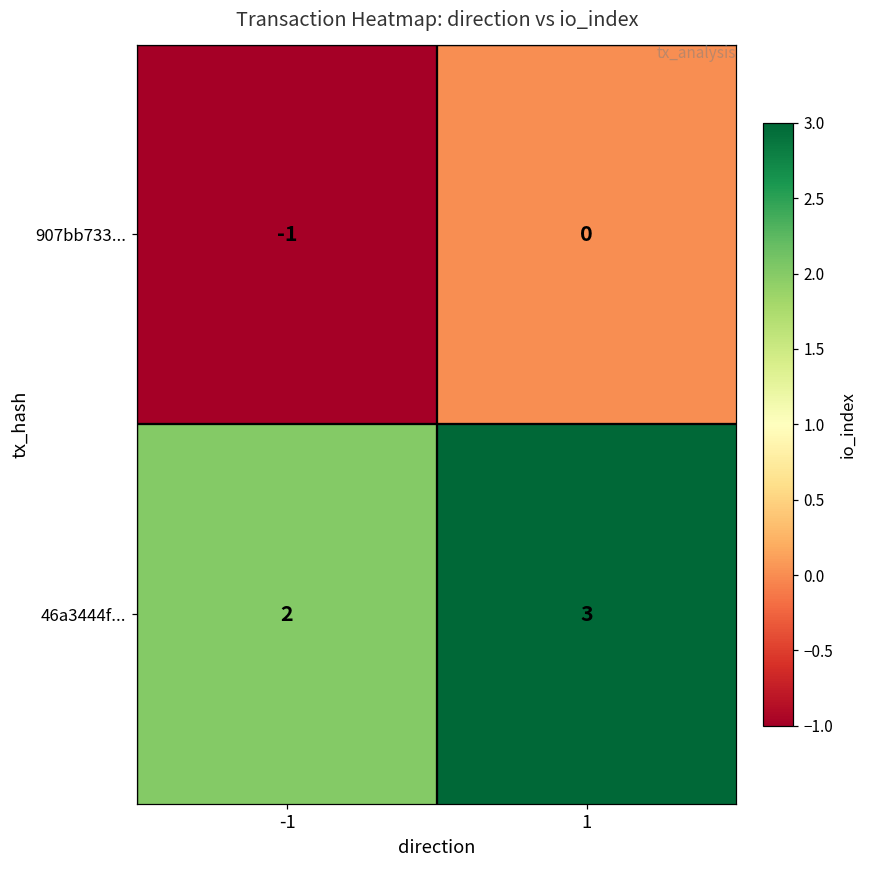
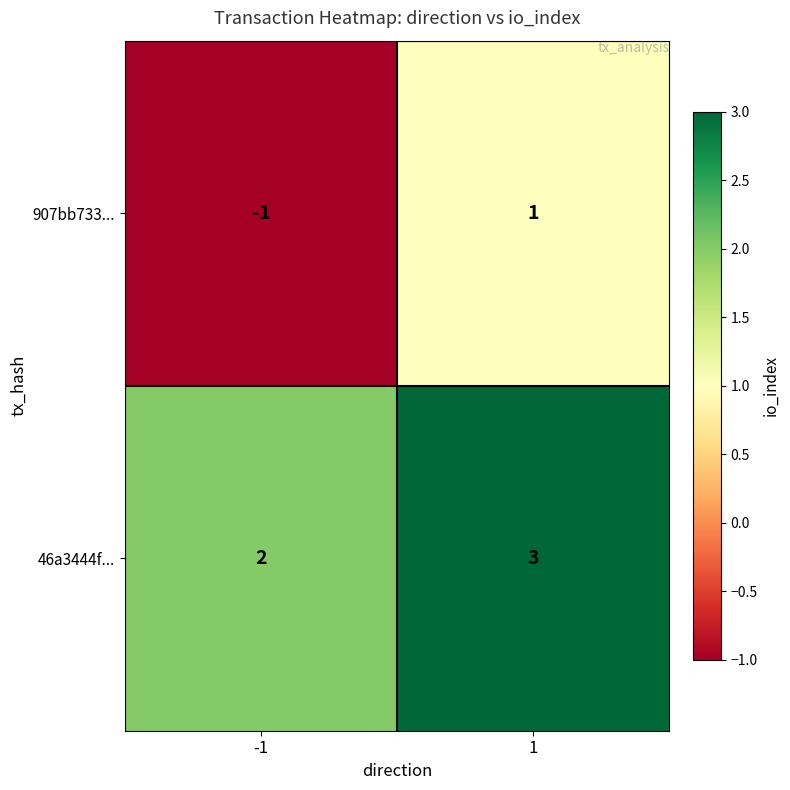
  {
    "907bb733...": {
      "-1": -1,
-     "1": 0
+     "1": 1
    },
    "46a3444f...": {
      "-1": 2,
      "1": 3
    }
  }
